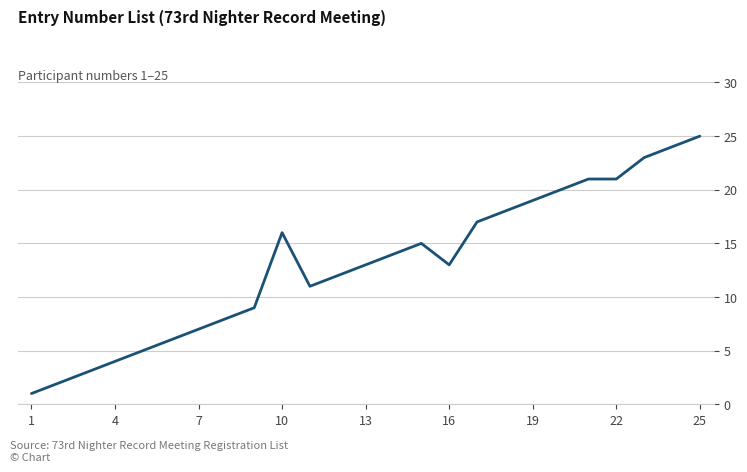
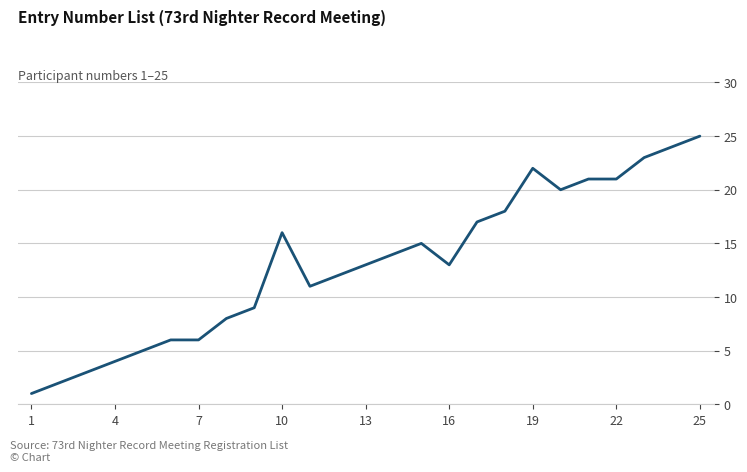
  {
    "1": 1,
    "4": 4,
-   "7": 7,
+   "7": 6,
    "10": 16,
    "13": 13,
    "16": 13,
-   "19": 19,
+   "19": 22,
    "22": 21,
    "25": 25
  }
